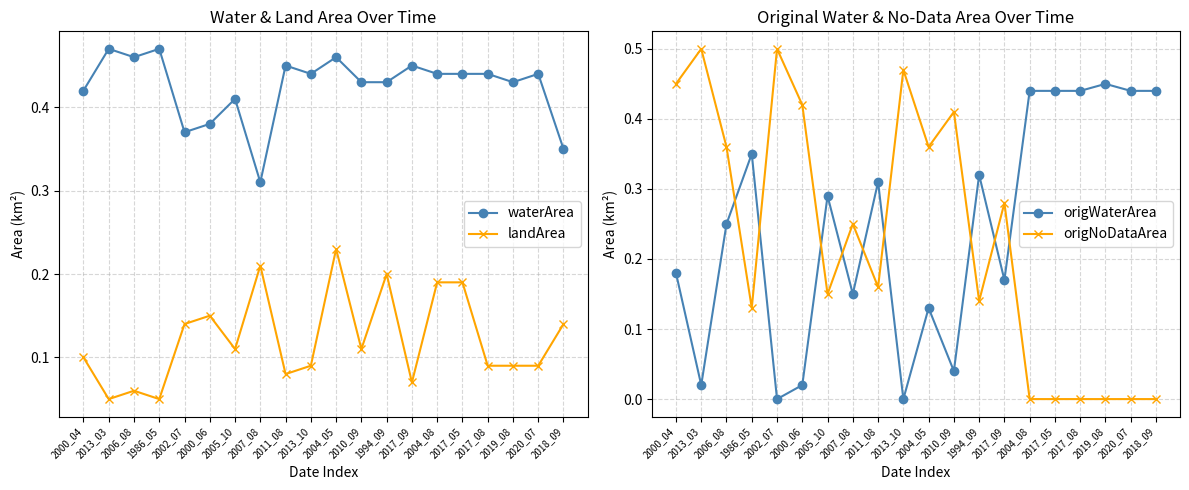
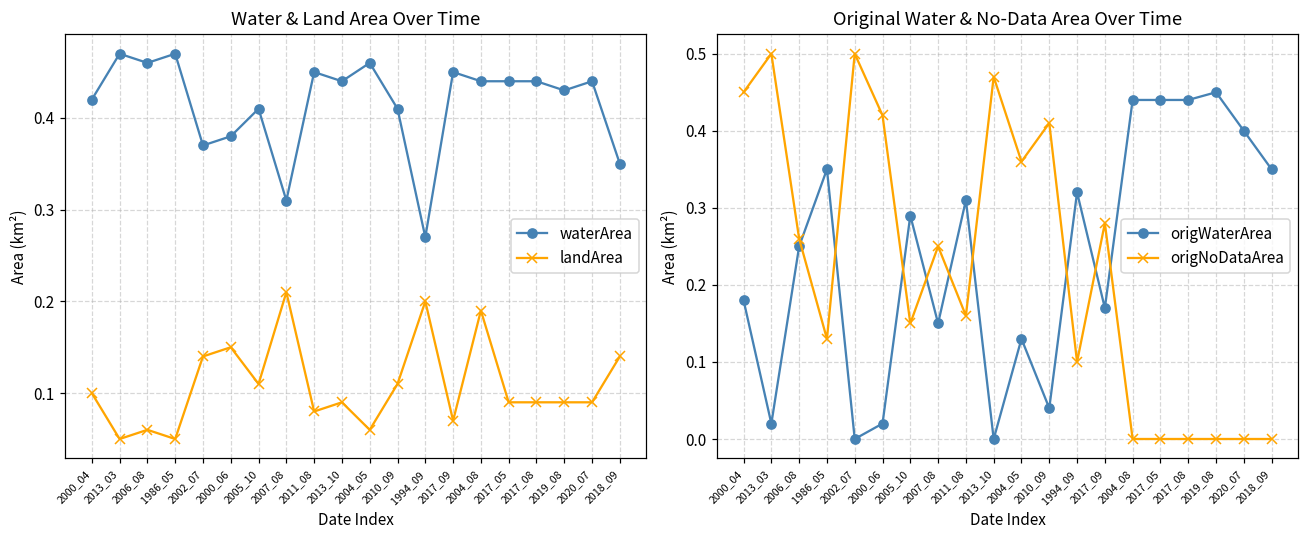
  {
    "Water & Land Area Over Time": {
      "waterArea": {
        "2000_04": 0.42,
        "2013_03": 0.47,
        "2006_08": 0.46,
        "1986_05": 0.47,
        "2002_07": 0.37,
        "2000_06": 0.38,
        "2005_10": 0.41,
        "2007_08": 0.31,
        "2011_08": 0.45,
        "2013_10": 0.44,
        "2004_05": 0.46,
-       "2010_09": 0.43,
-       "1994_09": 0.43,
+       "2010_09": 0.41,
+       "1994_09": 0.27,
        "2017_09": 0.45,
        "2004_08": 0.44,
        "2017_05": 0.44,
        "2017_08": 0.44,
        "2019_08": 0.43,
        "2020_07": 0.44,
        "2018_09": 0.35
      },
      "landArea": {
        "2000_04": 0.10,
        "2013_03": 0.05,
        "2006_08": 0.06,
        "1986_05": 0.05,
        "2002_07": 0.14,
        "2000_06": 0.15,
        "2005_10": 0.11,
        "2007_08": 0.21,
        "2011_08": 0.08,
        "2013_10": 0.09,
-       "2004_05": 0.23,
+       "2004_05": 0.06,
        "2010_09": 0.11,
        "1994_09": 0.20,
        "2017_09": 0.07,
        "2004_08": 0.19,
-       "2017_05": 0.19,
+       "2017_05": 0.09,
        "2017_08": 0.09,
        "2019_08": 0.09,
        "2020_07": 0.09,
        "2018_09": 0.14
      }
    },
    "Original Water & No-Data Area Over Time": {
      "origWaterArea": {
        "2000_04": 0.18,
        "2013_03": 0.02,
        "2006_08": 0.25,
        "1986_05": 0.35,
        "2002_07": 0.00,
        "2000_06": 0.02,
        "2005_10": 0.29,
        "2007_08": 0.15,
        "2011_08": 0.31,
        "2013_10": 0.00,
        "2004_05": 0.13,
        "2010_09": 0.04,
        "1994_09": 0.32,
        "2017_09": 0.17,
        "2004_08": 0.44,
        "2017_05": 0.44,
        "2017_08": 0.44,
        "2019_08": 0.45,
-       "2020_07": 0.44,
-       "2018_09": 0.44
+       "2020_07": 0.40,
+       "2018_09": 0.35
      },
      "origNoDataArea": {
        "2000_04": 0.45,
        "2013_03": 0.50,
-       "2006_08": 0.36,
+       "2006_08": 0.26,
        "1986_05": 0.13,
        "2002_07": 0.50,
        "2000_06": 0.42,
        "2005_10": 0.15,
        "2007_08": 0.25,
        "2011_08": 0.16,
        "2013_10": 0.47,
        "2004_05": 0.36,
        "2010_09": 0.41,
-       "1994_09": 0.14,
+       "1994_09": 0.10,
        "2017_09": 0.28,
        "2004_08": 0.00,
        "2017_05": 0.00,
        "2017_08": 0.00,
        "2019_08": 0.00,
        "2020_07": 0.00,
        "2018_09": 0.00
      }
    }
  }
